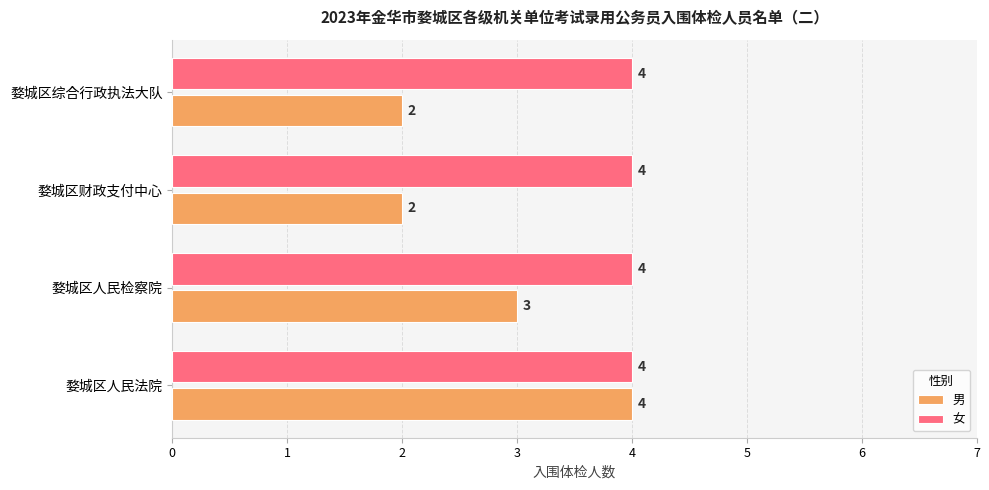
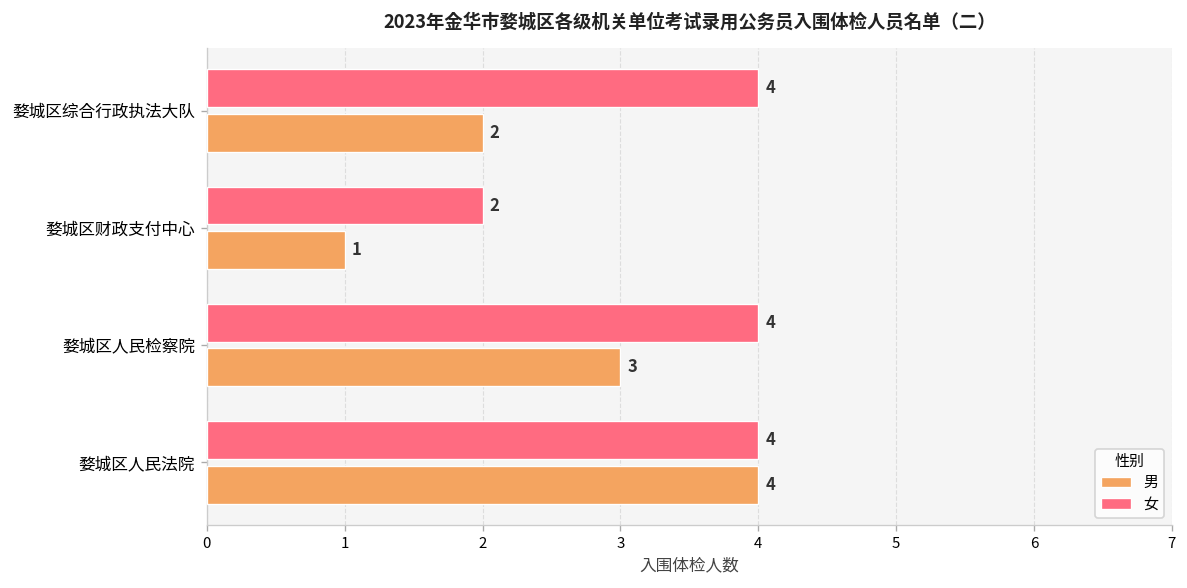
  {
    "男": {
      "婺城区综合行政执法大队": 2,
-     "婺城区财政支付中心": 2,
+     "婺城区财政支付中心": 1,
      "婺城区人民检察院": 3,
      "婺城区人民法院": 4
    },
    "女": {
      "婺城区综合行政执法大队": 4,
-     "婺城区财政支付中心": 4,
+     "婺城区财政支付中心": 2,
      "婺城区人民检察院": 4,
      "婺城区人民法院": 4
    }
  }
